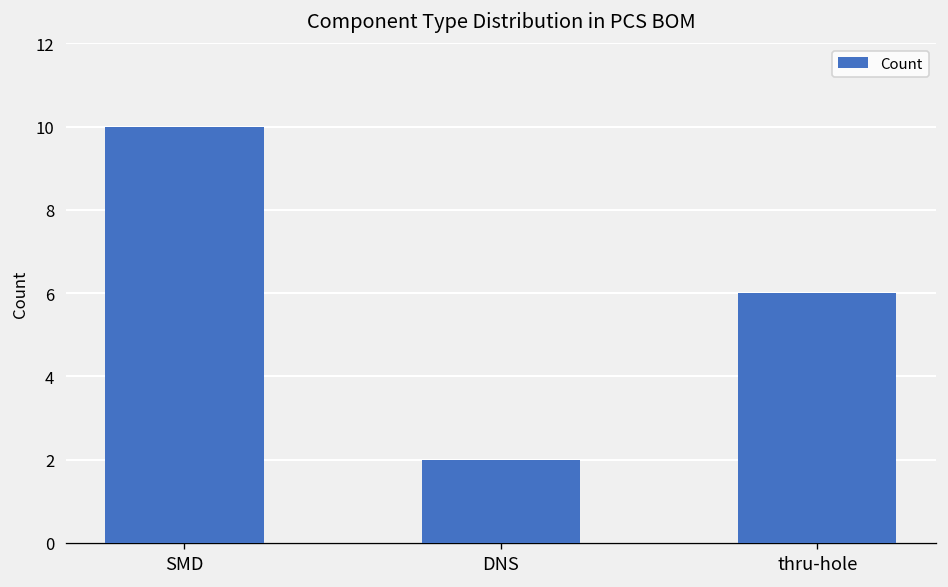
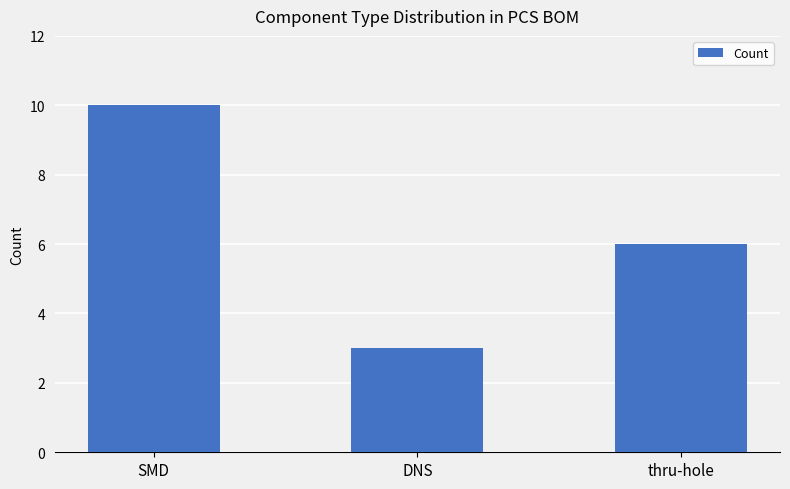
  {
    "SMD": 10,
-   "DNS": 2,
+   "DNS": 3,
    "thru-hole": 6
  }
